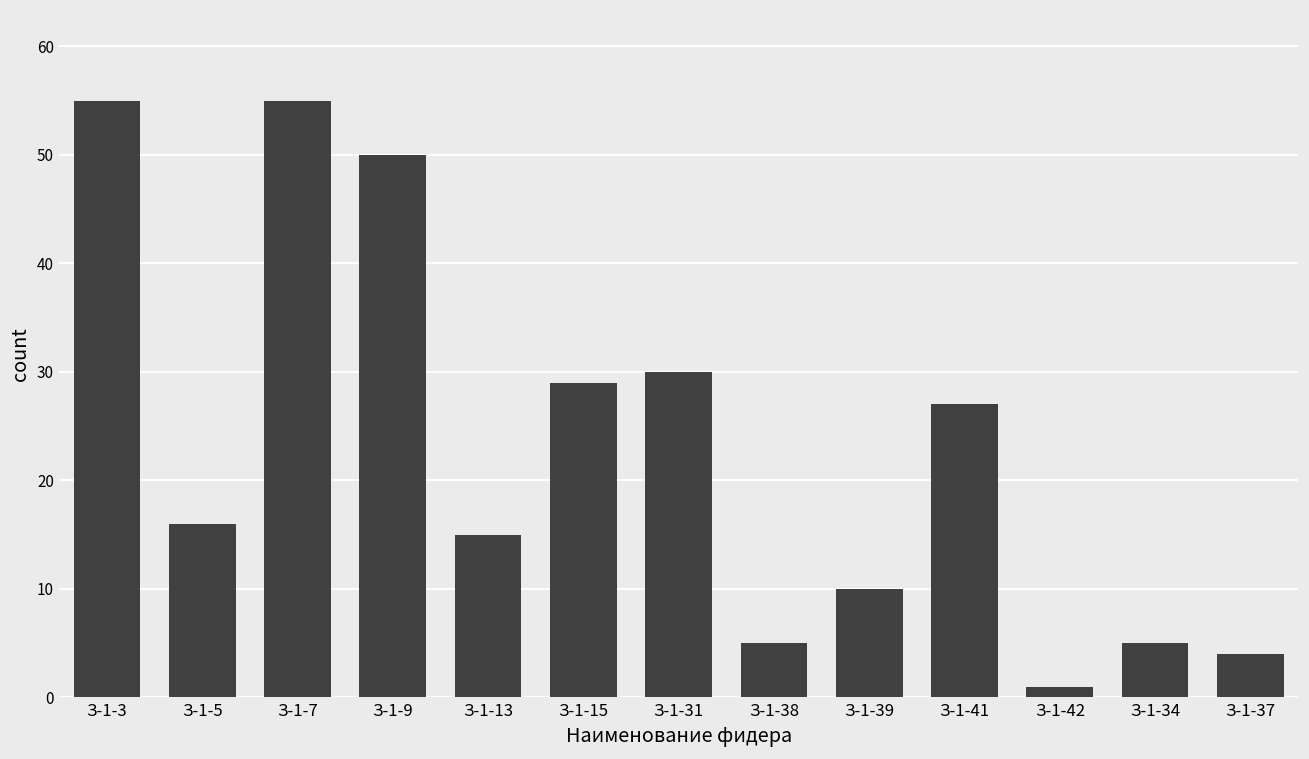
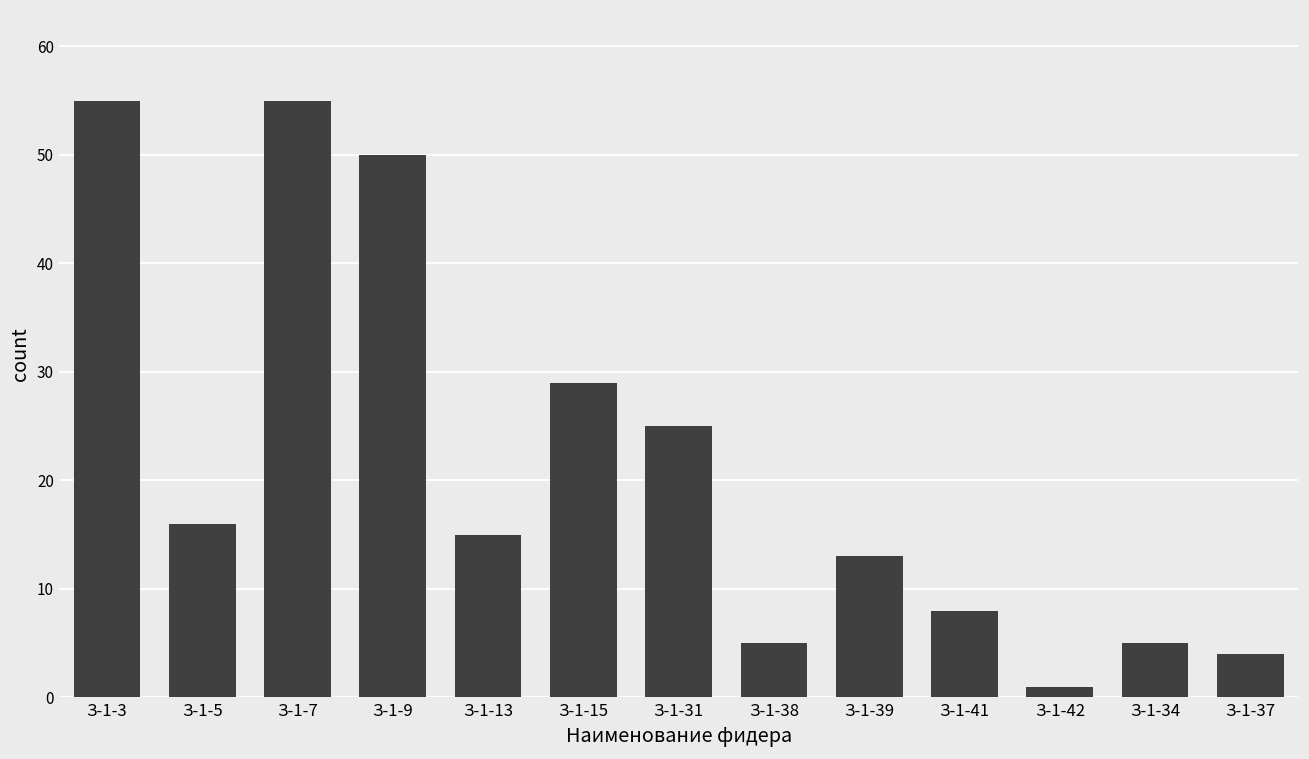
  {
    "З-1-3": 55,
    "З-1-5": 16,
    "З-1-7": 55,
    "З-1-9": 50,
    "З-1-13": 15,
    "З-1-15": 29,
-   "З-1-31": 30,
+   "З-1-31": 25,
    "З-1-38": 5,
-   "З-1-39": 10,
-   "З-1-41": 27,
+   "З-1-39": 13,
+   "З-1-41": 8,
    "З-1-42": 1,
    "З-1-34": 5,
    "З-1-37": 4
  }
